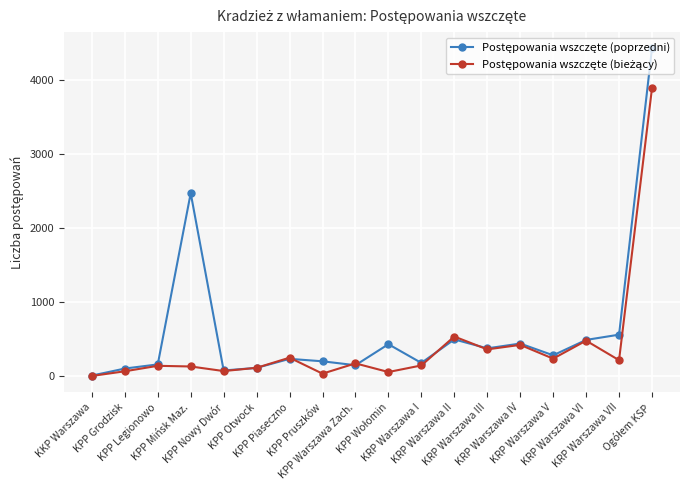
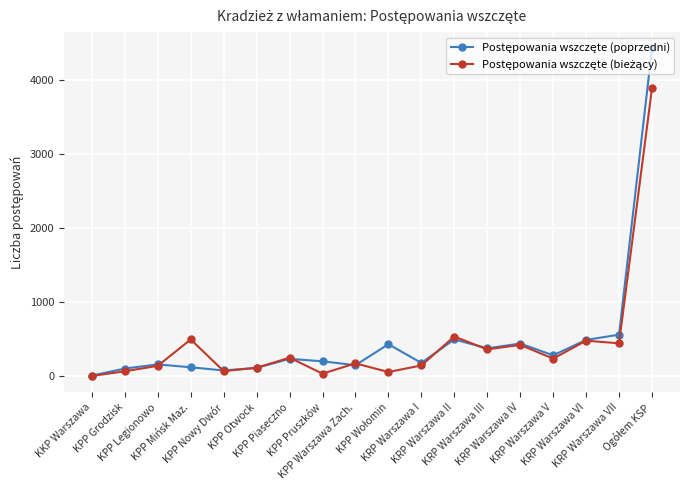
  {
    "Postępowania wszczęte (poprzedni)": {
      "KPP Grodzisk": 100,
-     "KPP Mińsk Maz.": 2500,
+     "KPP Mińsk Maz.": 100,
      "KPP Pruszków": 200,
      "KPP Wołomin": 400,
      "KRP Warszawa II": 500,
      "KRP Warszawa V": 300,
      "KRP Warszawa VII": 600
    },
    "Postępowania wszczęte (bieżący)": {
      "KPP Grodzisk": 100,
-     "KPP Mińsk Maz.": 100,
+     "KPP Mińsk Maz.": 500,
      "KPP Pruszków": 0,
      "KPP Wołomin": 100,
      "KRP Warszawa II": 500,
      "KRP Warszawa V": 200,
-     "KRP Warszawa VII": 200,
+     "KRP Warszawa VII": 400,
      "Ogółem KSP": 3900
    }
  }
